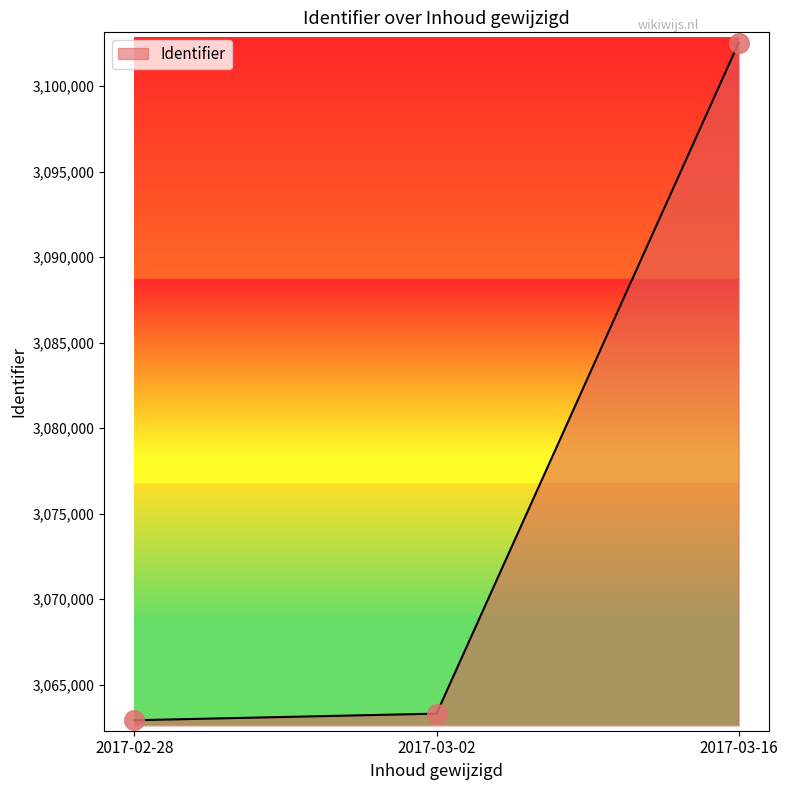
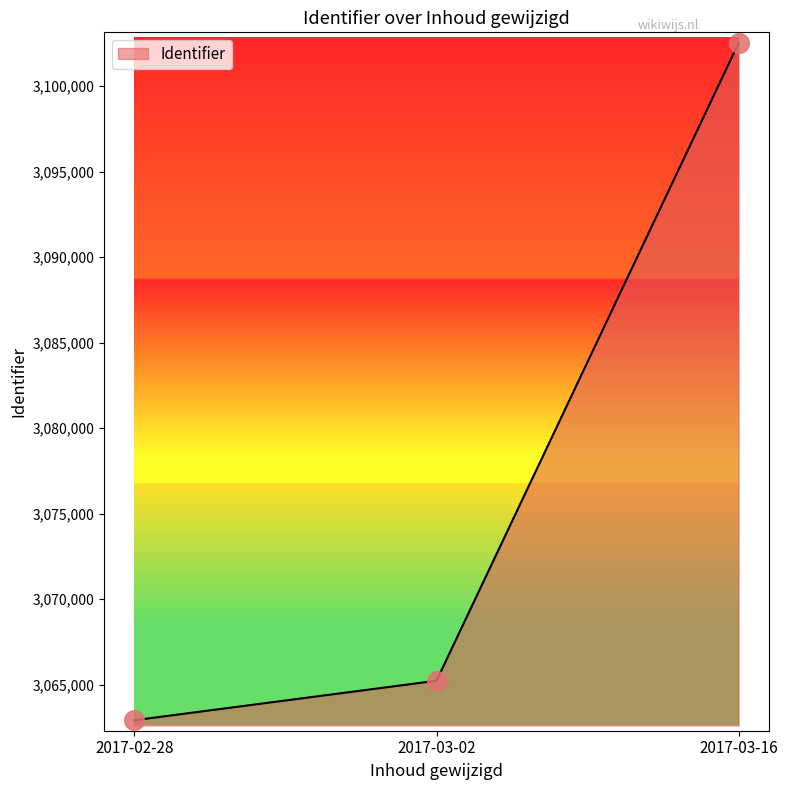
  {
    "2017-02-28": "3,062,900",
-   "2017-03-02": "3,063,300",
+   "2017-03-02": "3,065,200",
    "2017-03-16": "3,102,500"
  }
